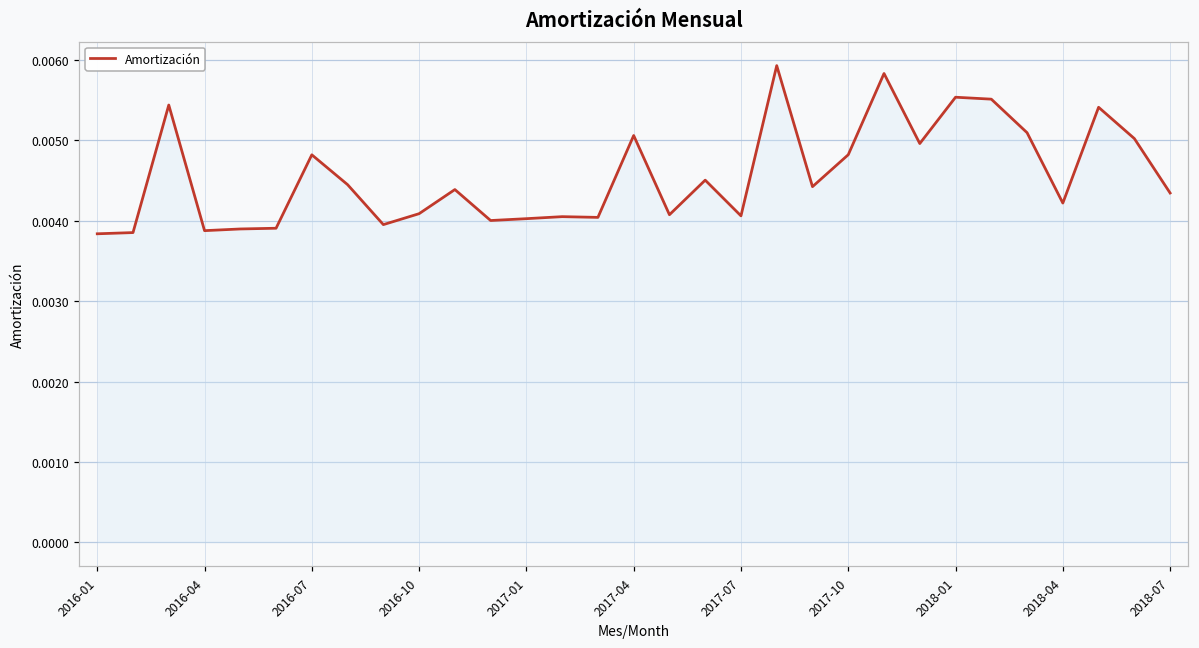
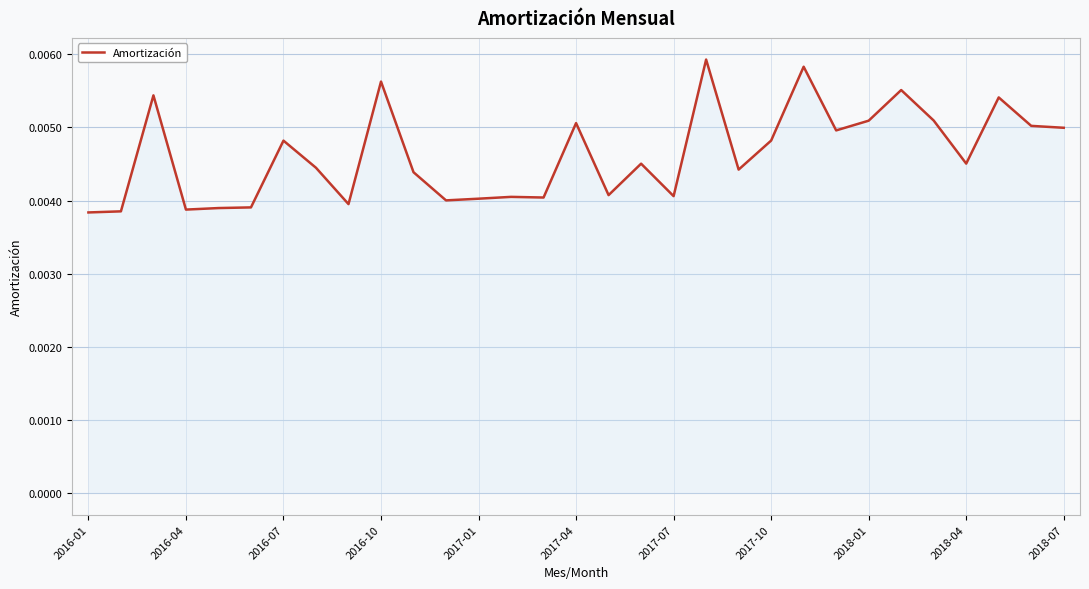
  {
    "2016-01": 0.0038,
    "2016-04": 0.0039,
    "2016-07": 0.0048,
-   "2016-10": 0.0041,
+   "2016-10": 0.0056,
    "2017-01": 0.0040,
    "2017-04": 0.0051,
    "2017-07": 0.0041,
    "2017-10": 0.0048,
-   "2018-01": 0.0055,
-   "2018-04": 0.0042,
-   "2018-07": 0.0043
+   "2018-01": 0.0051,
+   "2018-04": 0.0045,
+   "2018-07": 0.0050
  }
